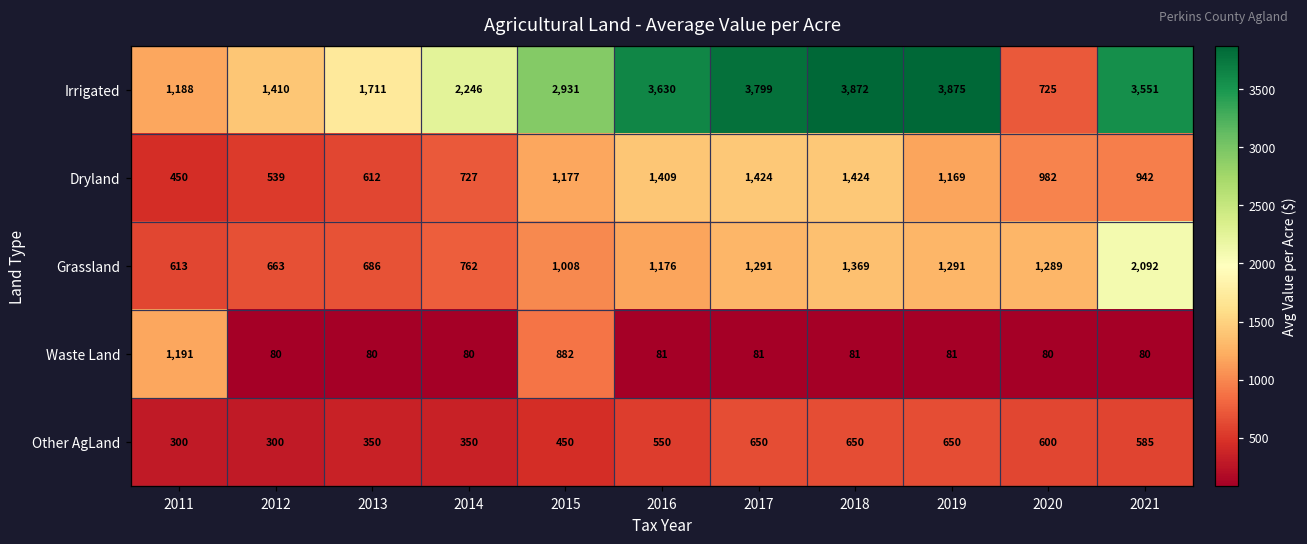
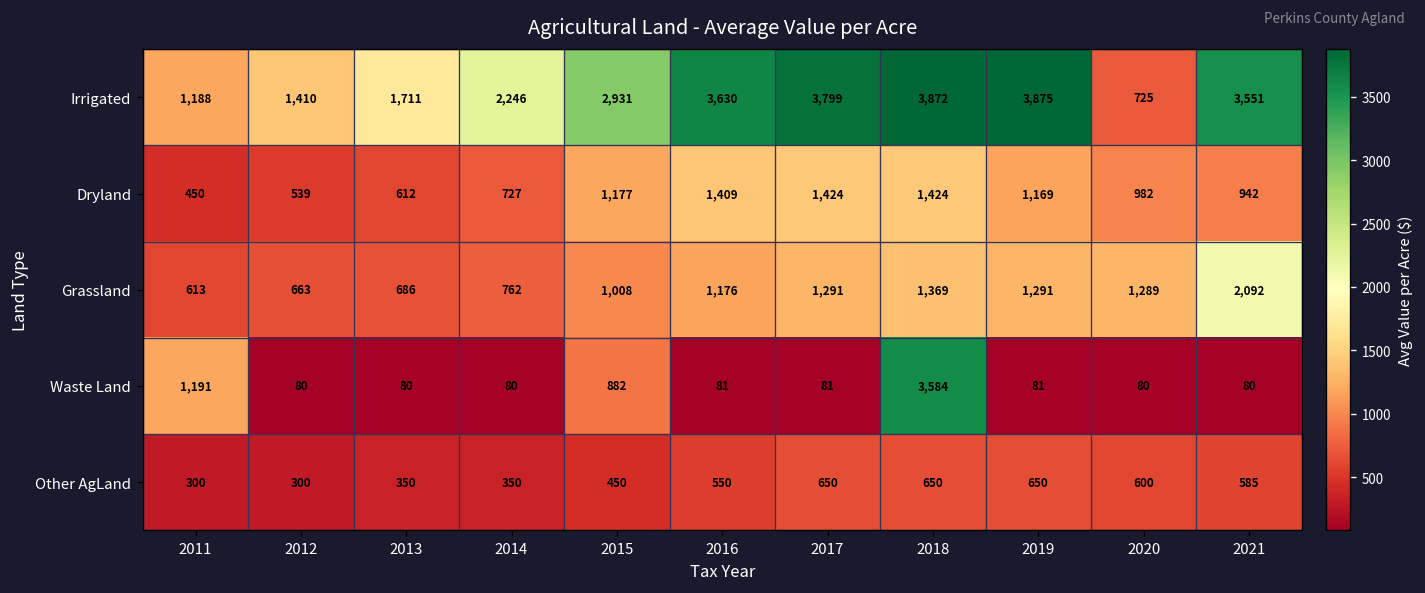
  {
    "Irrigated": {
      "2011": "1,188",
      "2012": "1,410",
      "2013": "1,711",
      "2014": "2,246",
      "2015": "2,931",
      "2016": "3,630",
      "2017": "3,799",
      "2018": "3,872",
      "2019": "3,875",
      "2020": "725",
      "2021": "3,551"
    },
    "Dryland": {
      "2011": "450",
      "2012": "539",
      "2013": "612",
      "2014": "727",
      "2015": "1,177",
      "2016": "1,409",
      "2017": "1,424",
      "2018": "1,424",
      "2019": "1,169",
      "2020": "982",
      "2021": "942"
    },
    "Grassland": {
      "2011": "613",
      "2012": "663",
      "2013": "686",
      "2014": "762",
      "2015": "1,008",
      "2016": "1,176",
      "2017": "1,291",
      "2018": "1,369",
      "2019": "1,291",
      "2020": "1,289",
      "2021": "2,092"
    },
    "Waste Land": {
      "2011": "1,191",
      "2012": "80",
      "2013": "80",
      "2014": "80",
      "2015": "882",
      "2016": "81",
      "2017": "81",
-     "2018": "81",
+     "2018": "3,584",
      "2019": "81",
      "2020": "80",
      "2021": "80"
    },
    "Other AgLand": {
      "2011": "300",
      "2012": "300",
      "2013": "350",
      "2014": "350",
      "2015": "450",
      "2016": "550",
      "2017": "650",
      "2018": "650",
      "2019": "650",
      "2020": "600",
      "2021": "585"
    }
  }
